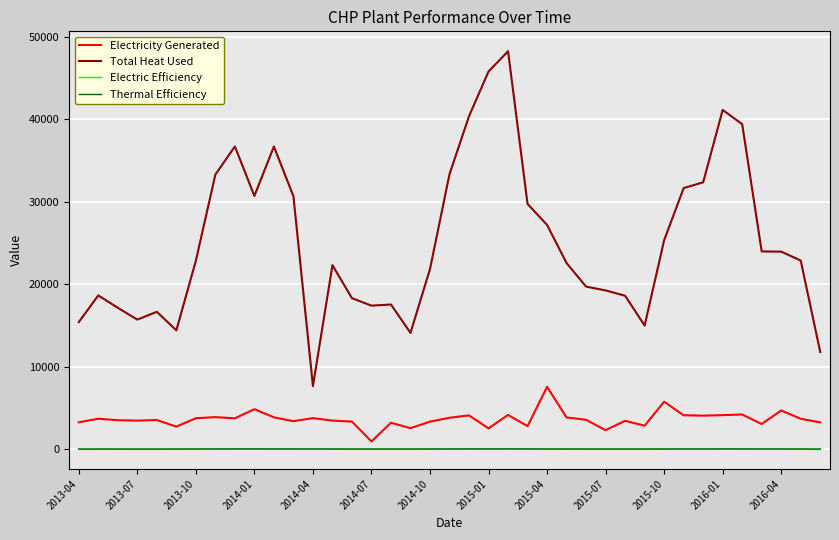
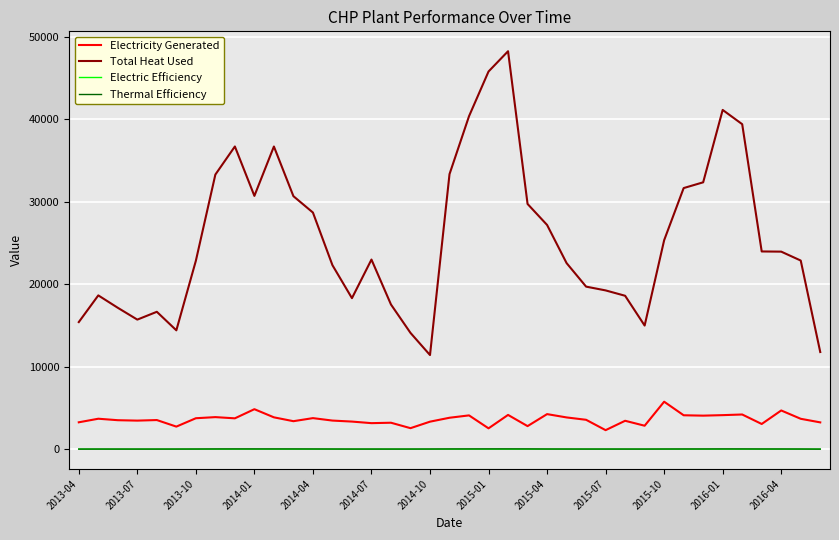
  {
    "Electricity Generated": {
      "2013-04": 3000,
      "2013-07": 3000,
      "2013-10": 4000,
      "2014-01": 5000,
      "2014-04": 4000,
-     "2014-07": 1000,
+     "2014-07": 3000,
      "2014-10": 3000,
      "2015-01": 3000,
-     "2015-04": 8000,
+     "2015-04": 4000,
      "2015-07": 2000,
      "2015-10": 6000,
      "2016-01": 4000,
      "2016-04": 5000
    },
    "Total Heat Used": {
      "2013-04": 15000,
      "2013-07": 16000,
      "2013-10": 23000,
      "2014-01": 31000,
-     "2014-04": 8000,
-     "2014-07": 17000,
-     "2014-10": 22000,
+     "2014-04": 29000,
+     "2014-07": 23000,
+     "2014-10": 11000,
      "2015-01": 46000,
      "2015-04": 27000,
      "2015-07": 19000,
      "2015-10": 25000,
      "2016-01": 41000,
      "2016-04": 24000
    },
    "Thermal Efficiency": {
      "2013-04": 0,
      "2013-07": 0,
      "2013-10": 0,
      "2014-01": 0,
      "2014-04": 0,
      "2014-07": 0,
      "2014-10": 0,
      "2015-01": 0,
      "2015-04": 0,
      "2015-07": 0,
      "2015-10": 0,
      "2016-01": 0,
      "2016-04": 0
    }
  }
